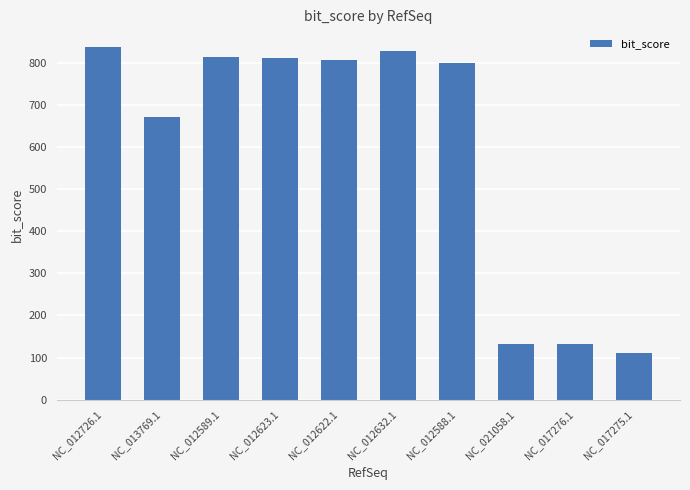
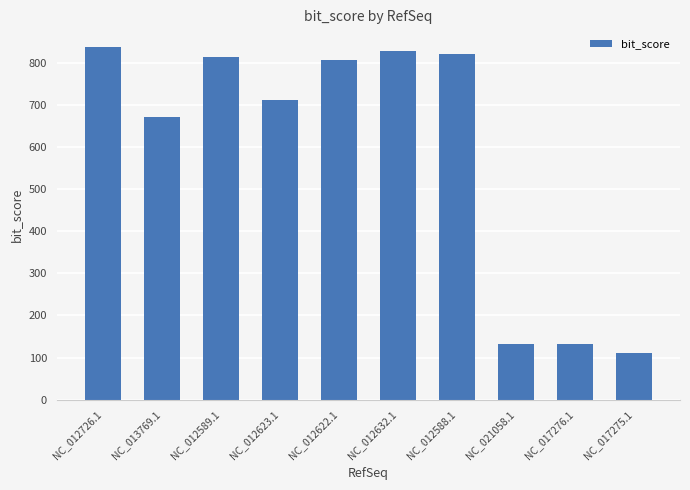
  {
    "NC_012726.1": 840,
    "NC_013769.1": 670,
    "NC_012589.1": 810,
-   "NC_012623.1": 810,
+   "NC_012623.1": 710,
    "NC_012622.1": 810,
    "NC_012632.1": 830,
-   "NC_012588.1": 800,
+   "NC_012588.1": 820,
    "NC_021058.1": 130,
    "NC_017276.1": 130,
    "NC_017275.1": 110
  }
